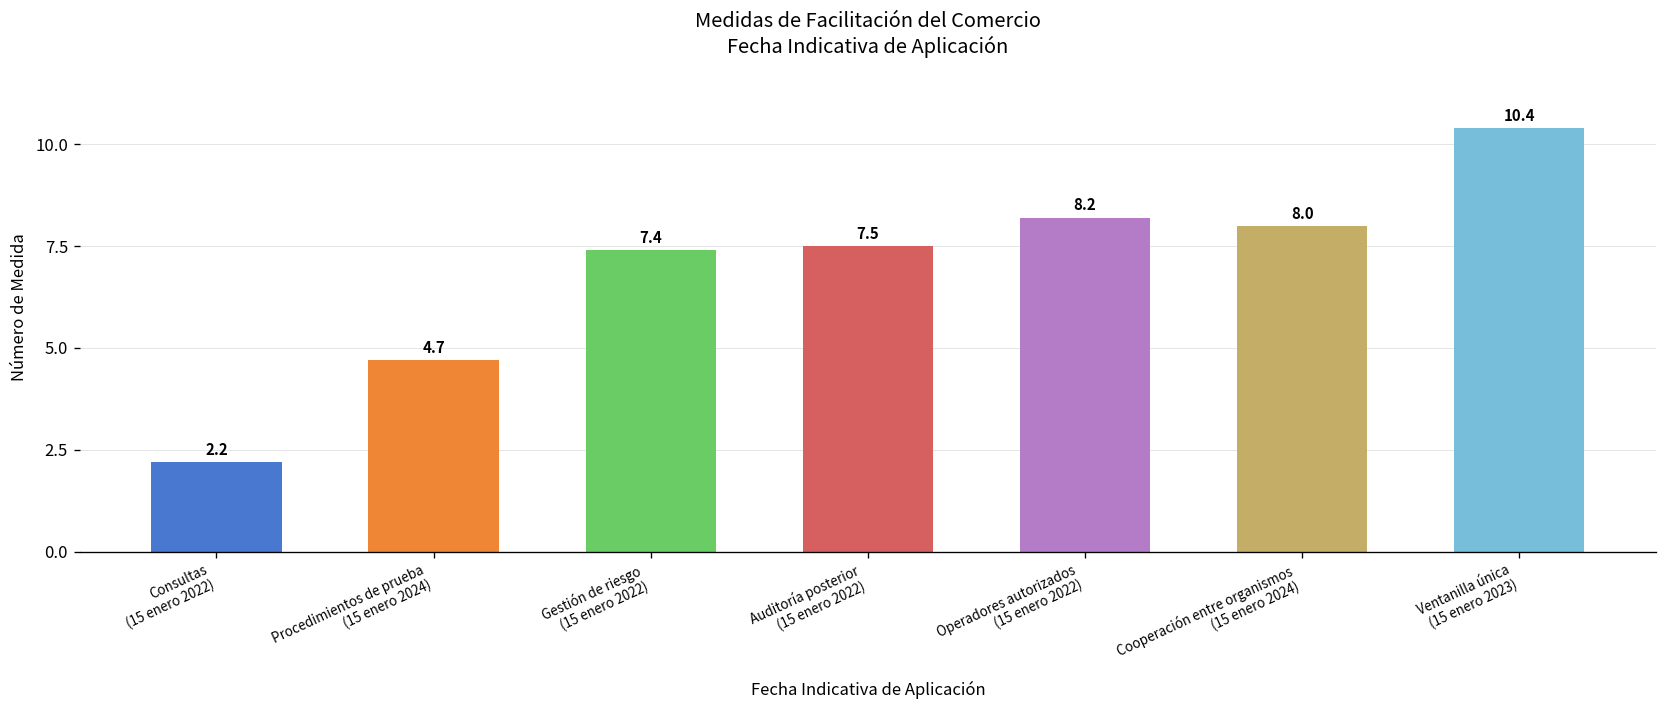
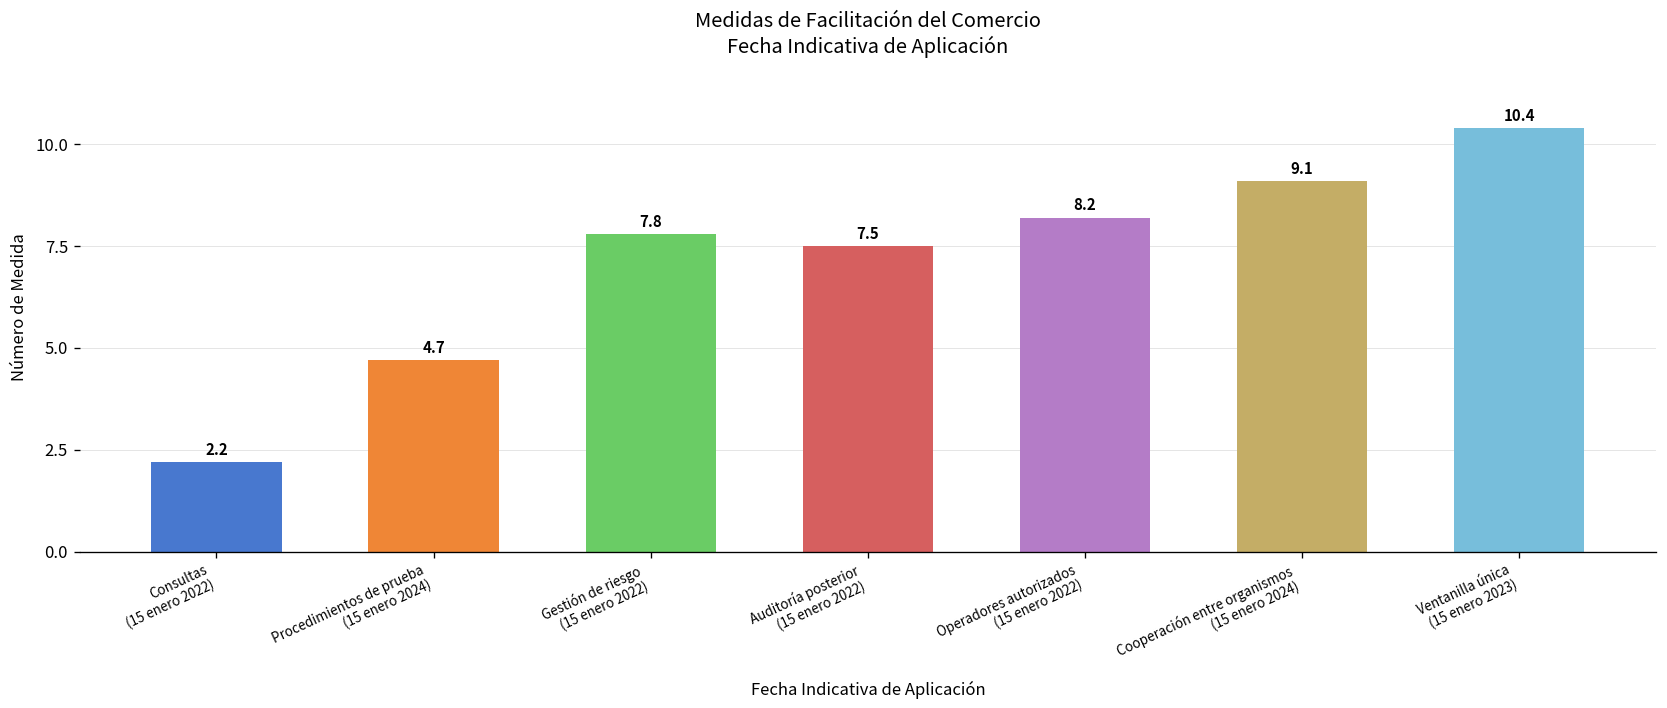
  {
    "Consultas (15 enero 2022)": 2.2,
    "Procedimientos de prueba (15 enero 2024)": 4.7,
-   "Gestión de riesgo (15 enero 2022)": 7.4,
+   "Gestión de riesgo (15 enero 2022)": 7.8,
    "Auditoría posterior (15 enero 2022)": 7.5,
    "Operadores autorizados (15 enero 2022)": 8.2,
-   "Cooperación entre organismos (15 enero 2024)": 8.0,
+   "Cooperación entre organismos (15 enero 2024)": 9.1,
    "Ventanilla única (15 enero 2023)": 10.4
  }
